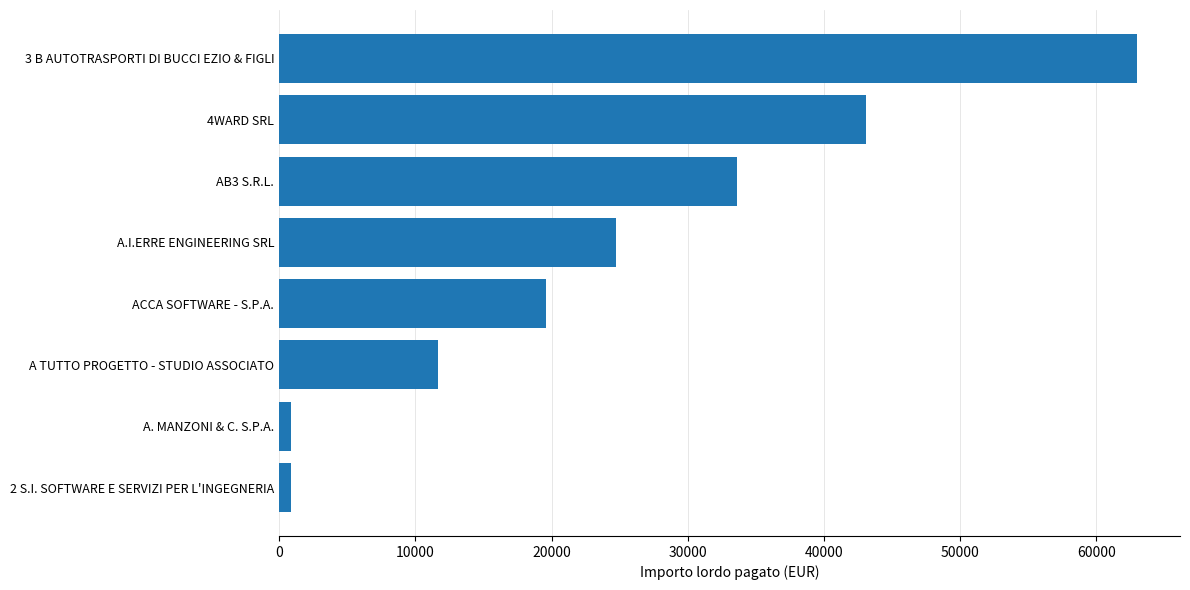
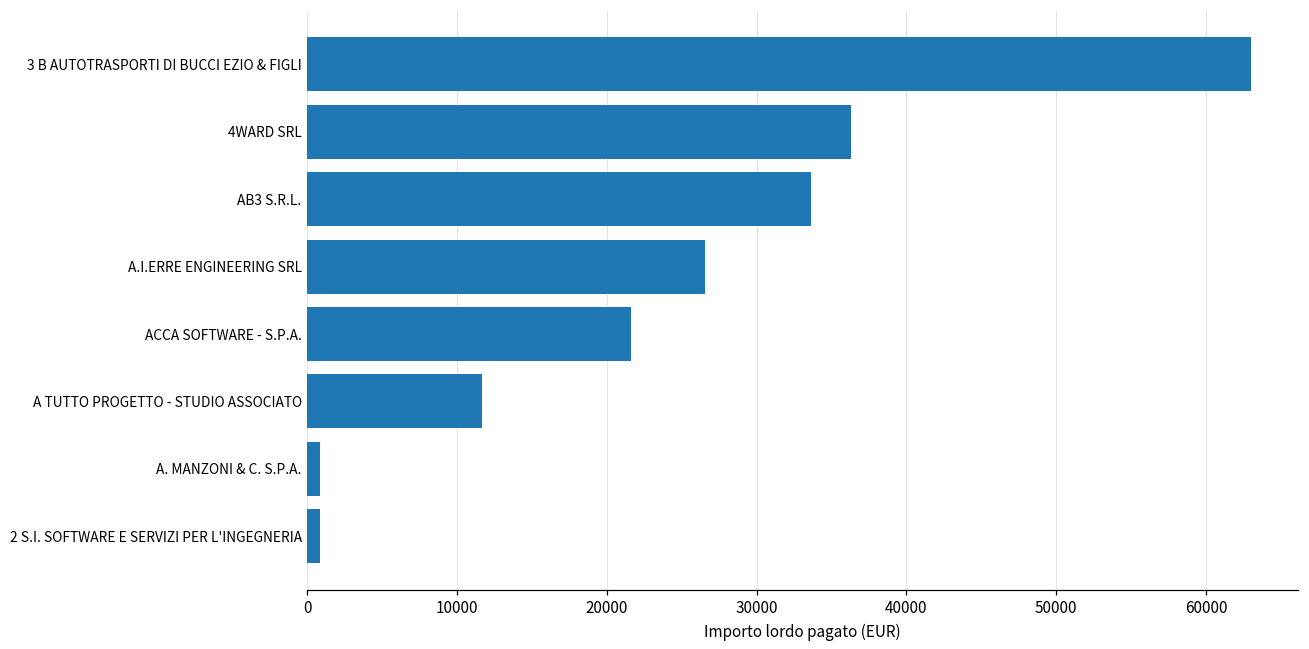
  {
    "3 B AUTOTRASPORTI DI BUCCI EZIO & FIGLI": 63000,
-   "4WARD SRL": 43100,
+   "4WARD SRL": 36300,
    "AB3 S.R.L.": 33600,
-   "A.I.ERRE ENGINEERING SRL": 24800,
-   "ACCA SOFTWARE - S.P.A.": 19600,
+   "A.I.ERRE ENGINEERING SRL": 26600,
+   "ACCA SOFTWARE - S.P.A.": 21600,
    "A TUTTO PROGETTO - STUDIO ASSOCIATO": 11700,
    "A. MANZONI & C. S.P.A.": 900,
    "2 S.I. SOFTWARE E SERVIZI PER L'INGEGNERIA": 900
  }
